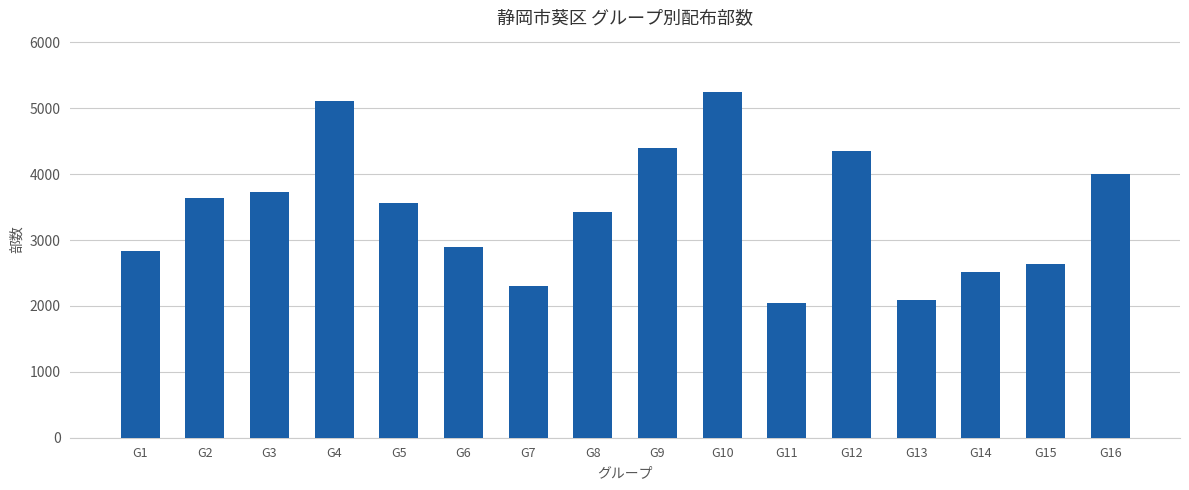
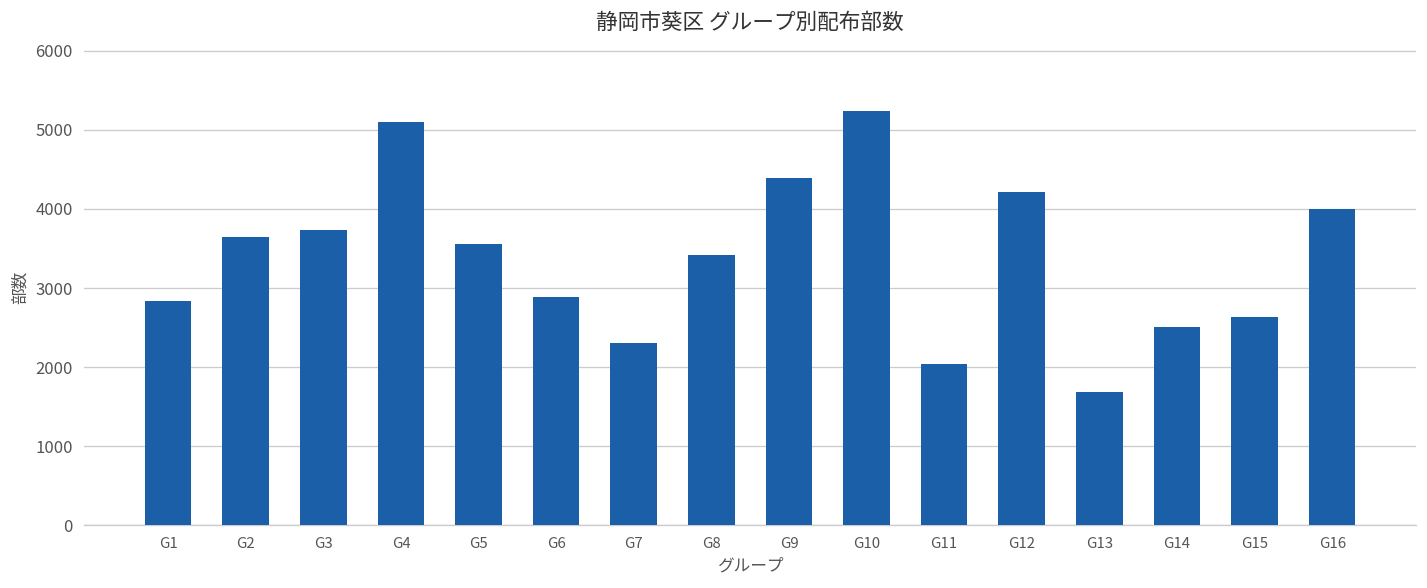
  {
    "G1": 2800,
    "G2": 3600,
    "G3": 3700,
    "G4": 5100,
    "G5": 3600,
    "G6": 2900,
    "G7": 2300,
    "G8": 3400,
    "G9": 4400,
    "G10": 5200,
    "G11": 2000,
-   "G12": 4400,
-   "G13": 2100,
+   "G12": 4200,
+   "G13": 1700,
    "G14": 2500,
    "G15": 2600,
    "G16": 4000
  }
